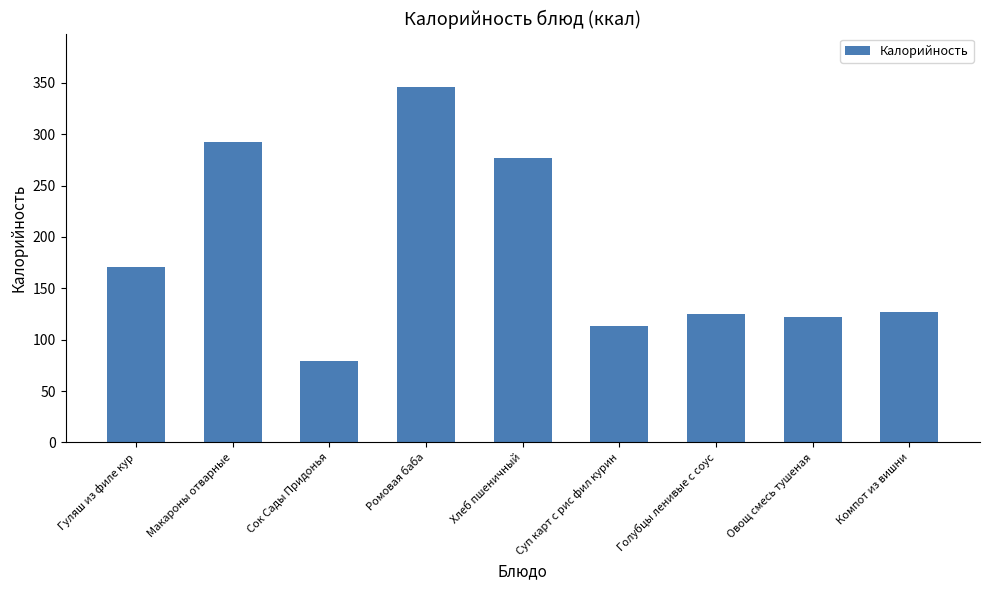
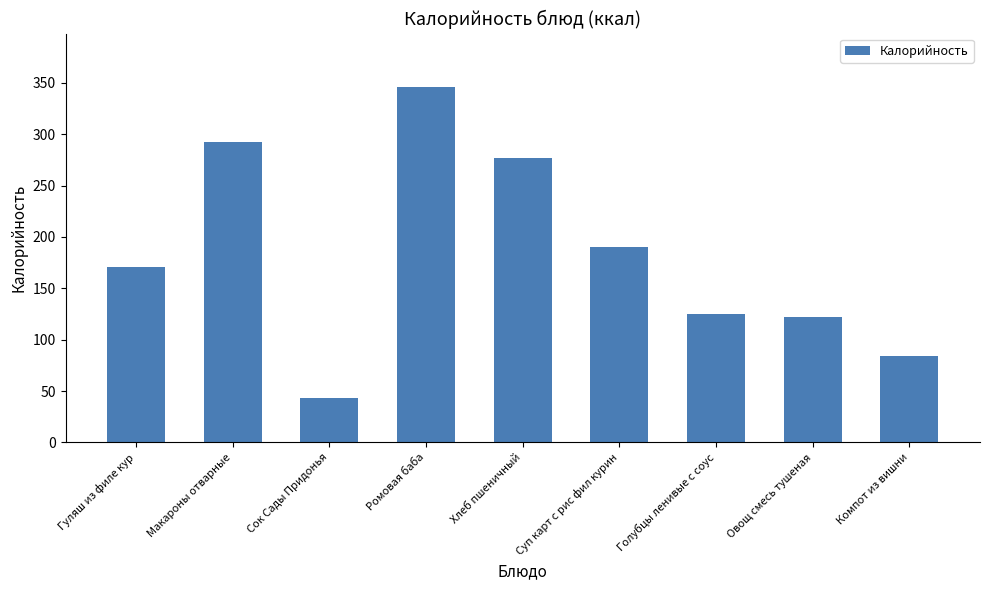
  {
    "Гуляш из филе кур": 171,
    "Макароны отварные": 292,
-   "Сок Сады Придонья": 79,
+   "Сок Сады Придонья": 43,
    "Ромовая баба": 346,
    "Хлеб пшеничный": 277,
-   "Суп карт с рис фил курин": 113,
+   "Суп карт с рис фил курин": 190,
    "Голубцы ленивые с соус": 125,
    "Овощ смесь тушеная": 122,
-   "Компот из вишни": 127
+   "Компот из вишни": 84
  }
